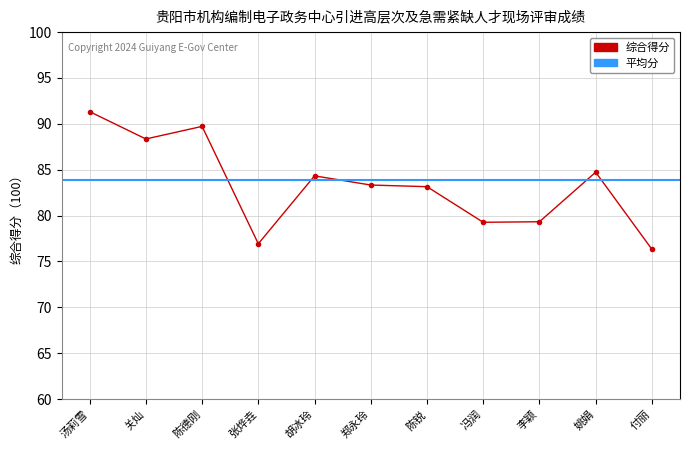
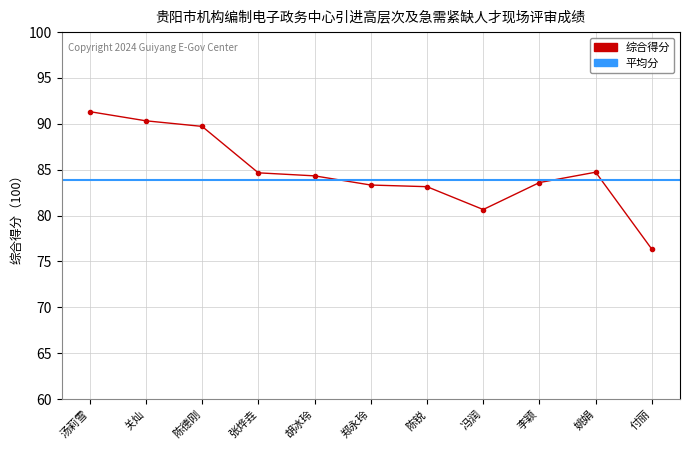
  {
    "汤莉雪": 91,
-   "关灿": 88,
+   "关灿": 90,
    "陈德刚": 90,
-   "张烨垚": 77,
+   "张烨垚": 85,
    "胡冰玲": 84,
    "郑永玲": 83,
    "陈锐": 83,
-   "冯润": 79,
-   "李颖": 79,
+   "冯润": 81,
+   "李颖": 84,
    "姚娟": 85,
    "付丽": 76
  }
